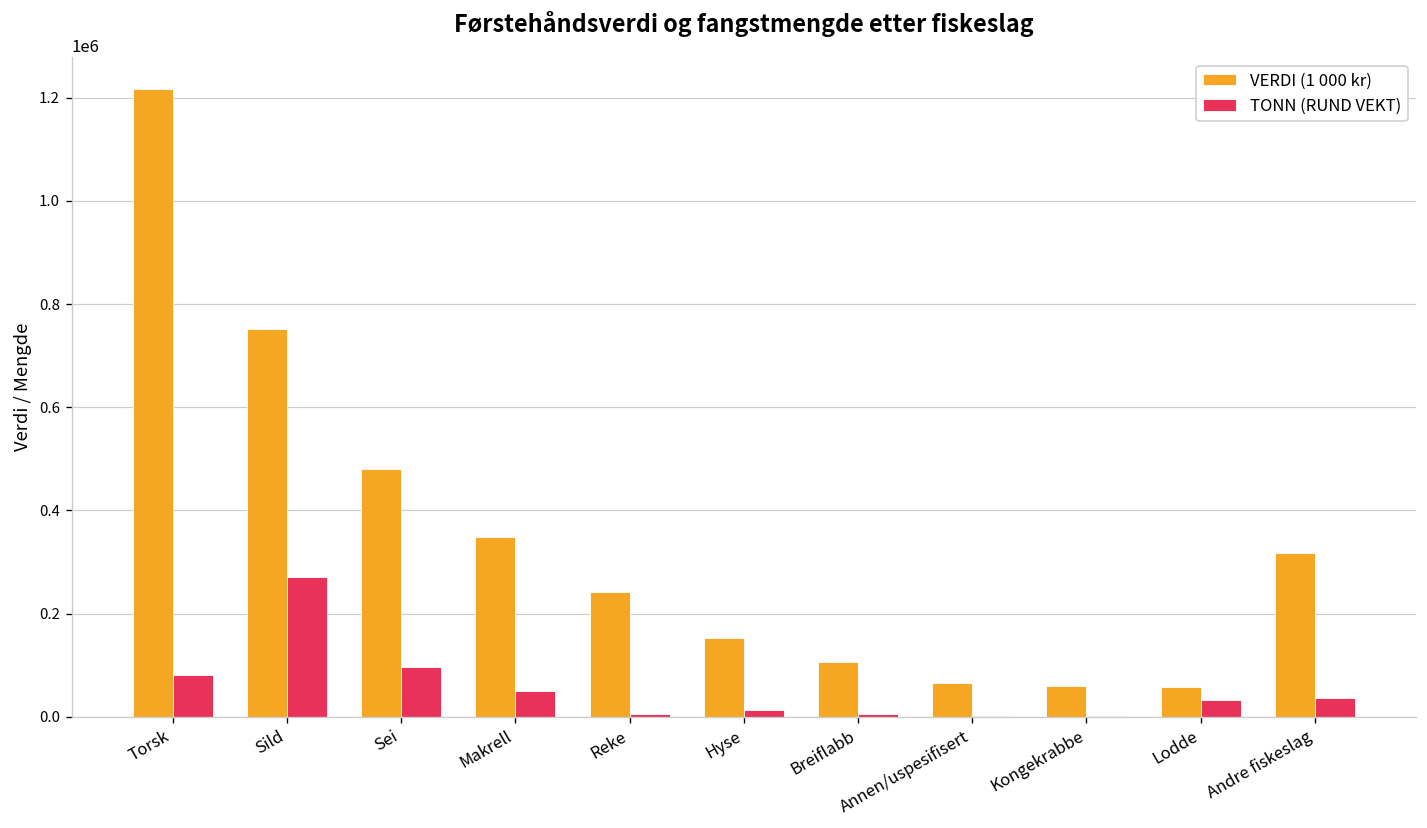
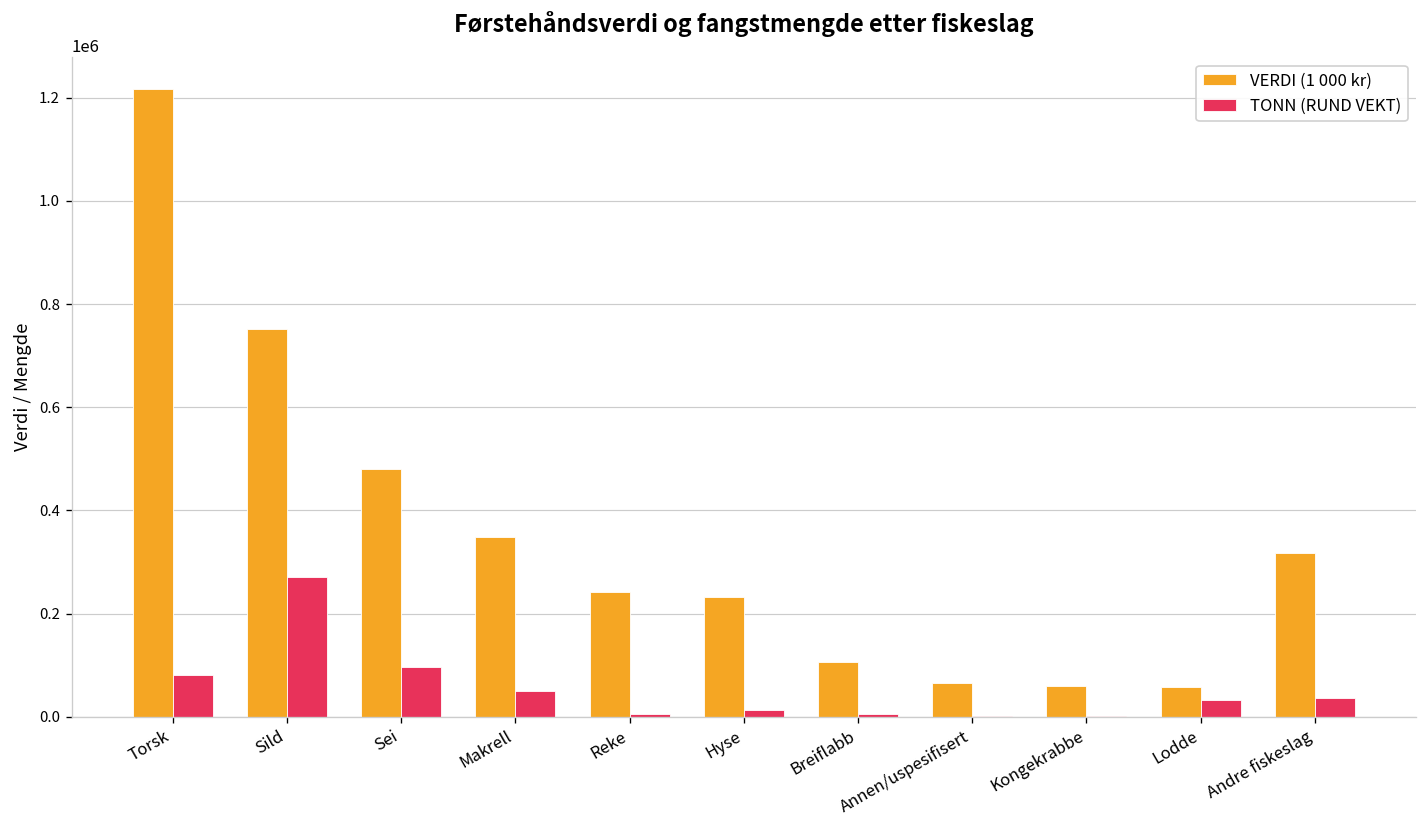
  {
    "VERDI (1 000 kr)": {
      "Torsk": 1220000,
      "Sild": 750000,
      "Sei": 480000,
      "Makrell": 350000,
      "Reke": 240000,
-     "Hyse": 150000,
+     "Hyse": 230000,
      "Breiflabb": 110000,
      "Annen/uspesifisert": 70000,
      "Kongekrabbe": 60000,
      "Lodde": 60000,
      "Andre fiskeslag": 320000
    },
    "TONN (RUND VEKT)": {
      "Torsk": 80000,
      "Sild": 270000,
      "Sei": 100000,
      "Makrell": 50000,
      "Hyse": 10000,
      "Lodde": 30000,
      "Andre fiskeslag": 40000
    }
  }
